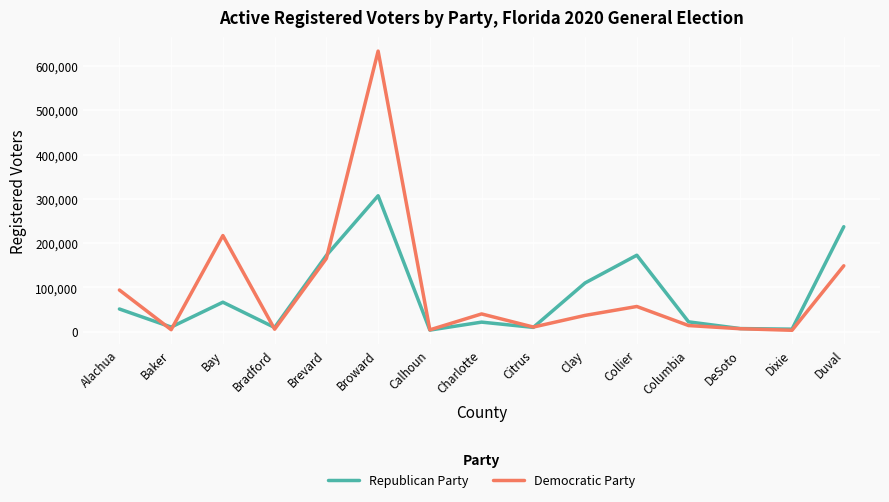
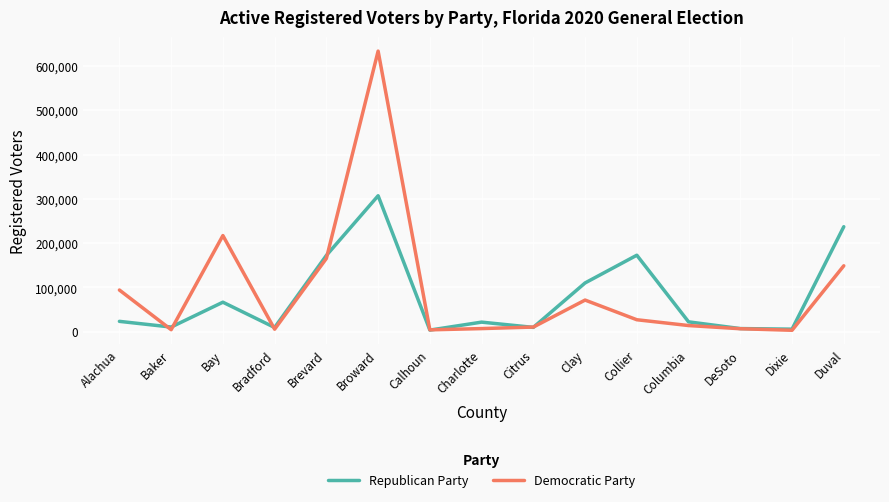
  {
    "Republican Party": {
-     "Alachua": "50,000",
+     "Alachua": "20,000",
      "Baker": "10,000",
      "Bay": "70,000",
      "Brevard": "170,000",
      "Broward": "310,000",
      "Charlotte": "20,000",
      "Clay": "110,000",
      "Collier": "170,000",
      "Columbia": "20,000",
      "Duval": "240,000"
    },
    "Democratic Party": {
      "Alachua": "90,000",
      "Baker": "0",
      "Bay": "220,000",
      "Brevard": "170,000",
      "Broward": "630,000",
-     "Charlotte": "40,000",
-     "Clay": "40,000",
-     "Collier": "60,000",
+     "Charlotte": "10,000",
+     "Clay": "70,000",
+     "Collier": "30,000",
      "Columbia": "10,000",
      "Duval": "150,000"
    }
  }
